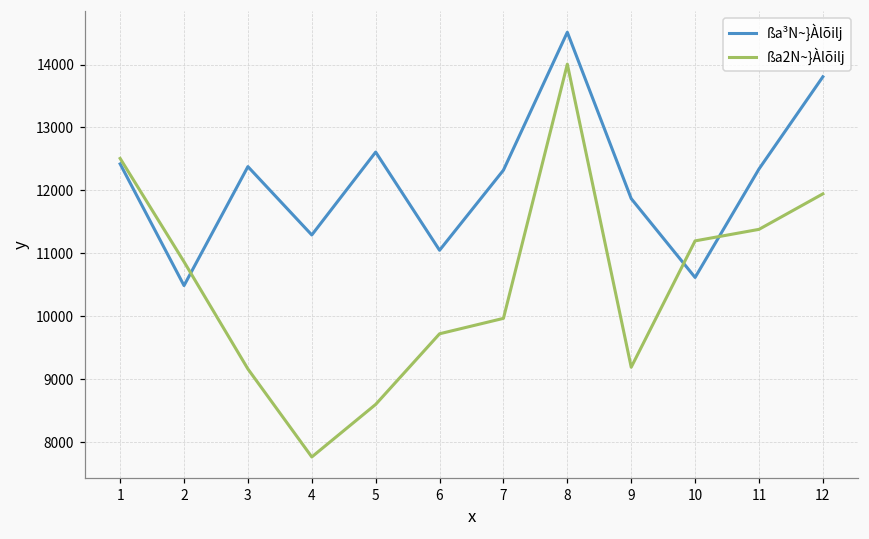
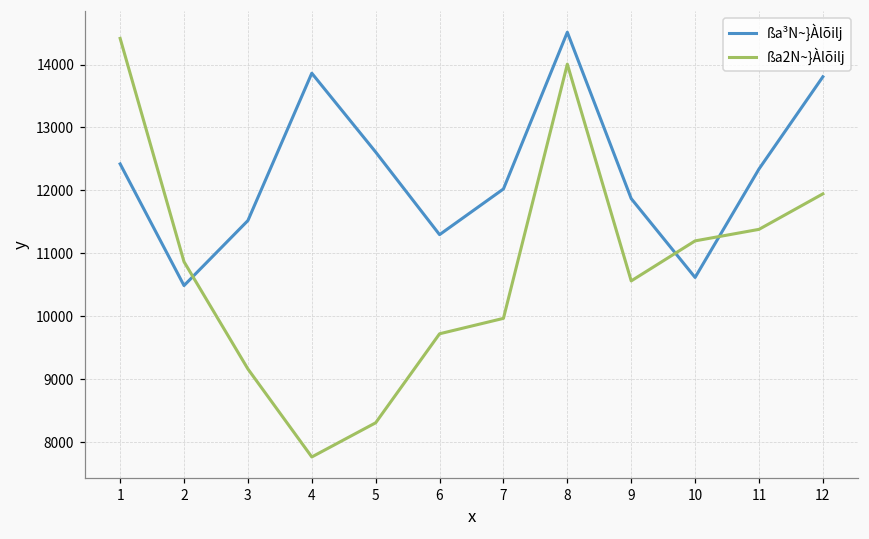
  {
    "ßa³N~}Àlõilj": {
      "1": 12400,
      "2": 10500,
-     "3": 12400,
-     "4": 11300,
+     "3": 11500,
+     "4": 13900,
      "5": 12600,
-     "6": 11000,
-     "7": 12300,
+     "6": 11300,
+     "7": 12000,
      "8": 14500,
      "9": 11900,
      "10": 10600,
      "11": 12300,
      "12": 13800
    },
    "ßa2N~}Àlõilj": {
-     "1": 12500,
+     "1": 14400,
      "2": 10900,
      "3": 9200,
      "4": 7800,
-     "5": 8600,
+     "5": 8300,
      "6": 9700,
      "7": 10000,
      "8": 14000,
-     "9": 9200,
+     "9": 10600,
      "10": 11200,
      "11": 11400,
      "12": 11900
    }
  }
